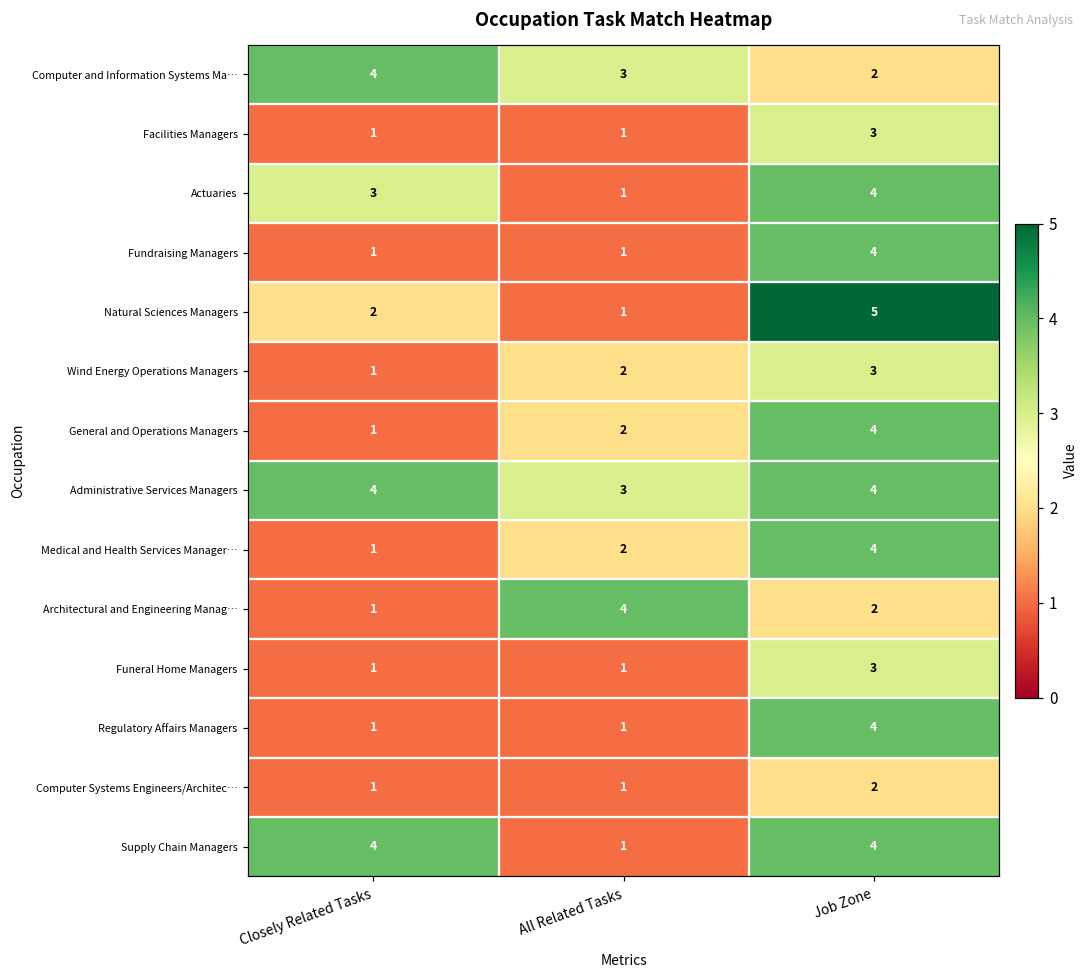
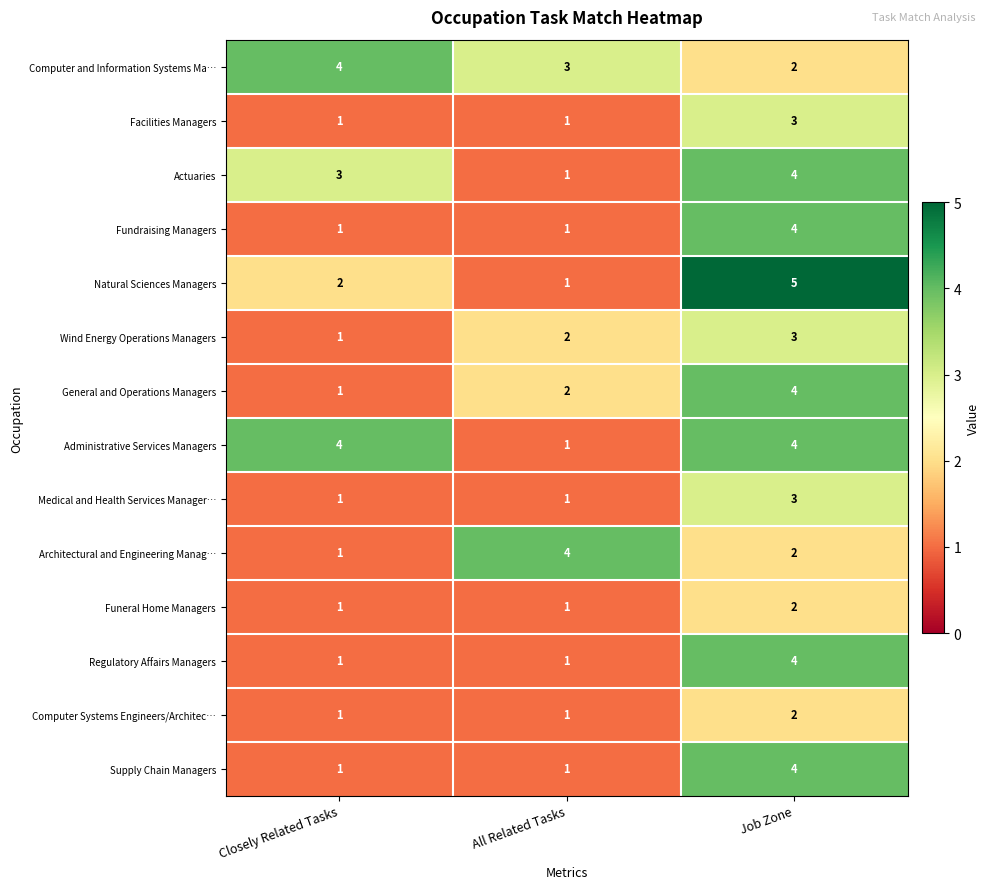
  {
    "Computer and Information Systems Ma…": {
      "Closely Related Tasks": 4,
      "All Related Tasks": 3,
      "Job Zone": 2
    },
    "Facilities Managers": {
      "Closely Related Tasks": 1,
      "All Related Tasks": 1,
      "Job Zone": 3
    },
    "Actuaries": {
      "Closely Related Tasks": 3,
      "All Related Tasks": 1,
      "Job Zone": 4
    },
    "Fundraising Managers": {
      "Closely Related Tasks": 1,
      "All Related Tasks": 1,
      "Job Zone": 4
    },
    "Natural Sciences Managers": {
      "Closely Related Tasks": 2,
      "All Related Tasks": 1,
      "Job Zone": 5
    },
    "Wind Energy Operations Managers": {
      "Closely Related Tasks": 1,
      "All Related Tasks": 2,
      "Job Zone": 3
    },
    "General and Operations Managers": {
      "Closely Related Tasks": 1,
      "All Related Tasks": 2,
      "Job Zone": 4
    },
    "Administrative Services Managers": {
      "Closely Related Tasks": 4,
-     "All Related Tasks": 3,
+     "All Related Tasks": 1,
      "Job Zone": 4
    },
    "Medical and Health Services Manager…": {
      "Closely Related Tasks": 1,
-     "All Related Tasks": 2,
-     "Job Zone": 4
+     "All Related Tasks": 1,
+     "Job Zone": 3
    },
    "Architectural and Engineering Manag…": {
      "Closely Related Tasks": 1,
      "All Related Tasks": 4,
      "Job Zone": 2
    },
    "Funeral Home Managers": {
      "Closely Related Tasks": 1,
      "All Related Tasks": 1,
-     "Job Zone": 3
+     "Job Zone": 2
    },
    "Regulatory Affairs Managers": {
      "Closely Related Tasks": 1,
      "All Related Tasks": 1,
      "Job Zone": 4
    },
    "Computer Systems Engineers/Architec…": {
      "Closely Related Tasks": 1,
      "All Related Tasks": 1,
      "Job Zone": 2
    },
    "Supply Chain Managers": {
-     "Closely Related Tasks": 4,
+     "Closely Related Tasks": 1,
      "All Related Tasks": 1,
      "Job Zone": 4
    }
  }
